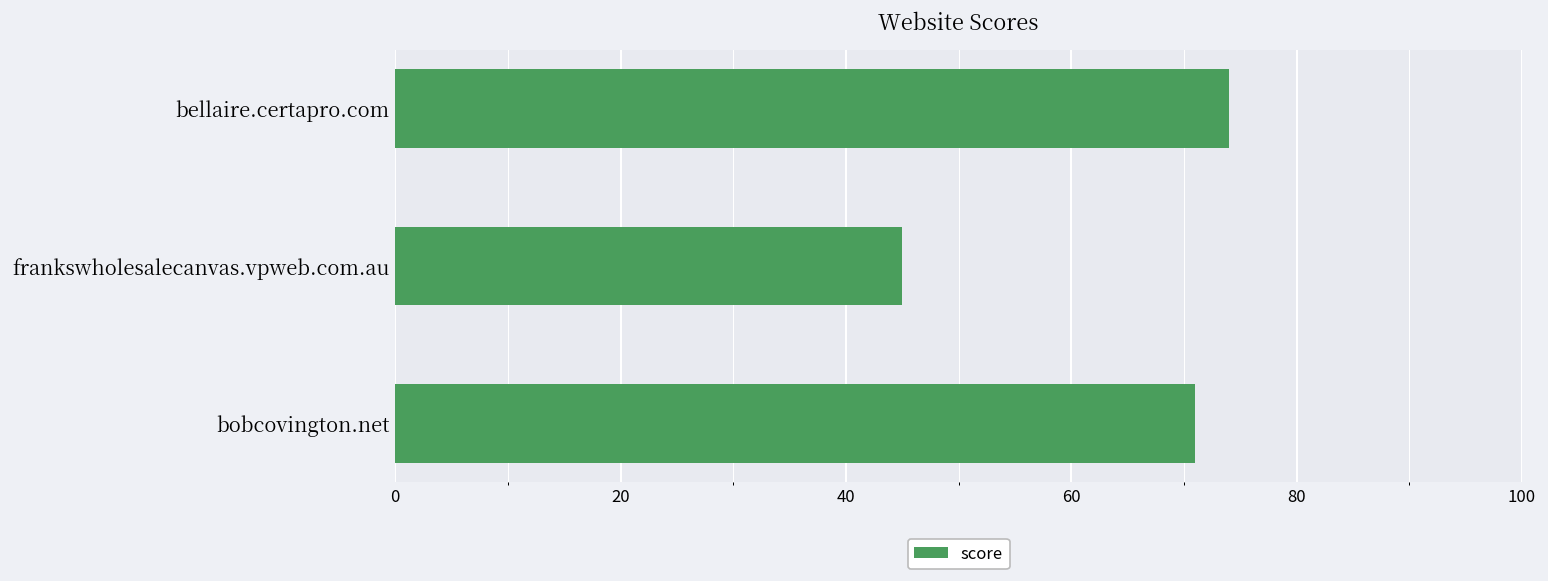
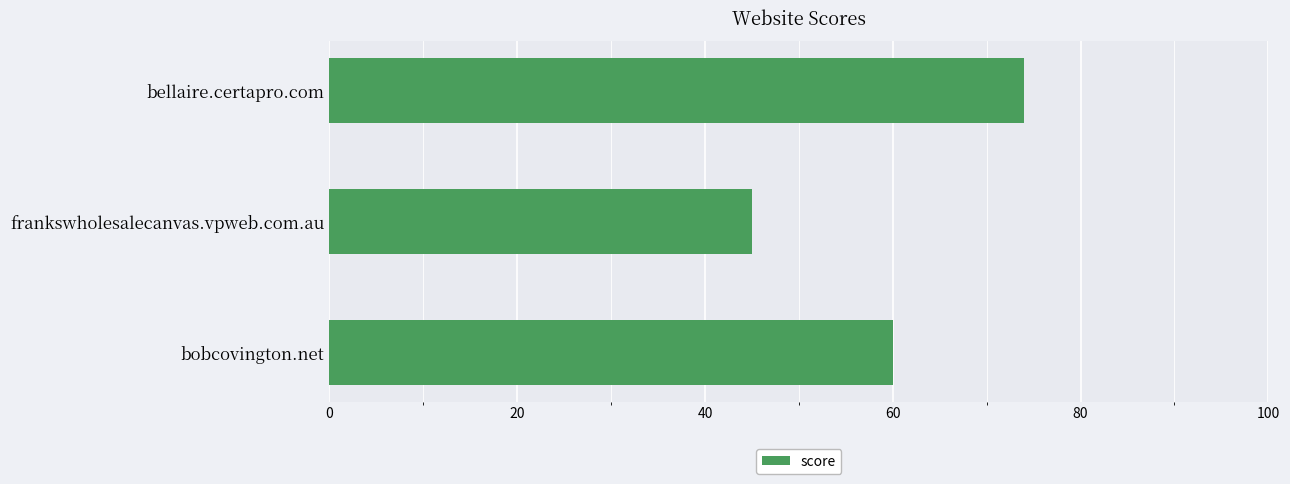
  {
    "bellaire.certapro.com": 74,
    "frankswholesalecanvas.vpweb.com.au": 45,
-   "bobcovington.net": 71
+   "bobcovington.net": 60
  }
